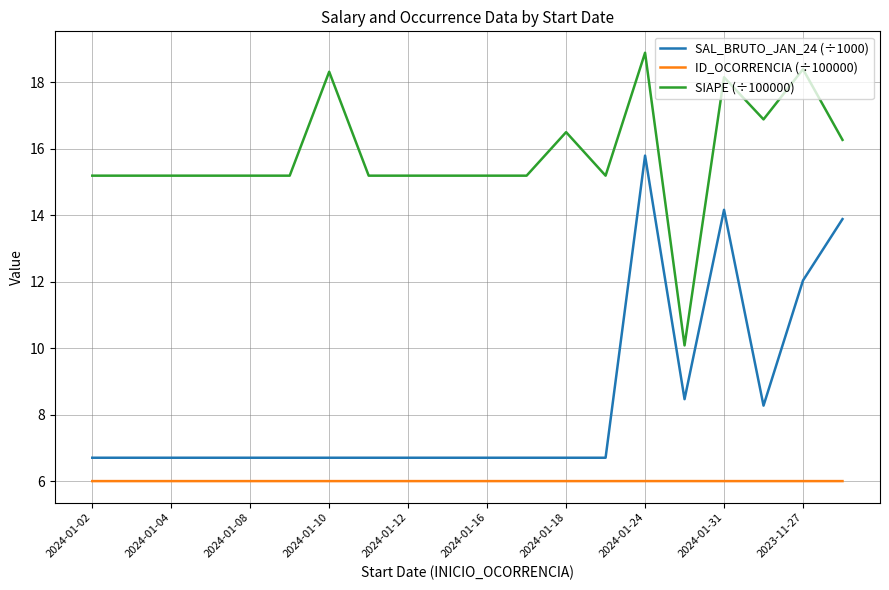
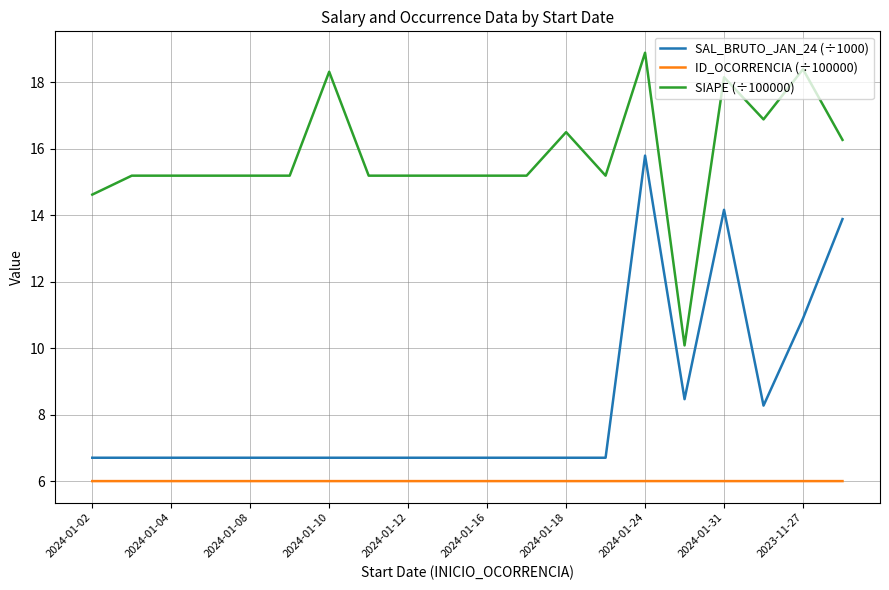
  {
    "SAL_BRUTO_JAN_24 (÷1000)": {
      "2024-01-02": 6.7,
      "2024-01-04": 6.7,
      "2024-01-10": 6.7,
      "2024-01-12": 6.7,
      "2024-01-16": 6.7,
      "2024-01-18": 6.7,
      "2024-01-24": 15.8,
      "2024-01-31": 14.2,
-     "2023-11-27": 12.0
+     "2023-11-27": 10.9
    },
    "ID_OCORRENCIA (÷100000)": {
      "2024-01-02": 6.0,
      "2024-01-04": 6.0,
      "2024-01-10": 6.0,
      "2024-01-12": 6.0,
      "2024-01-16": 6.0,
      "2024-01-18": 6.0,
      "2024-01-24": 6.0,
      "2024-01-31": 6.0,
      "2023-11-27": 6.0
    },
    "SIAPE (÷100000)": {
-     "2024-01-02": 15.2,
+     "2024-01-02": 14.6,
      "2024-01-04": 15.2,
      "2024-01-10": 18.3,
      "2024-01-12": 15.2,
      "2024-01-16": 15.2,
      "2024-01-18": 16.5,
      "2024-01-24": 18.9
    }
  }
